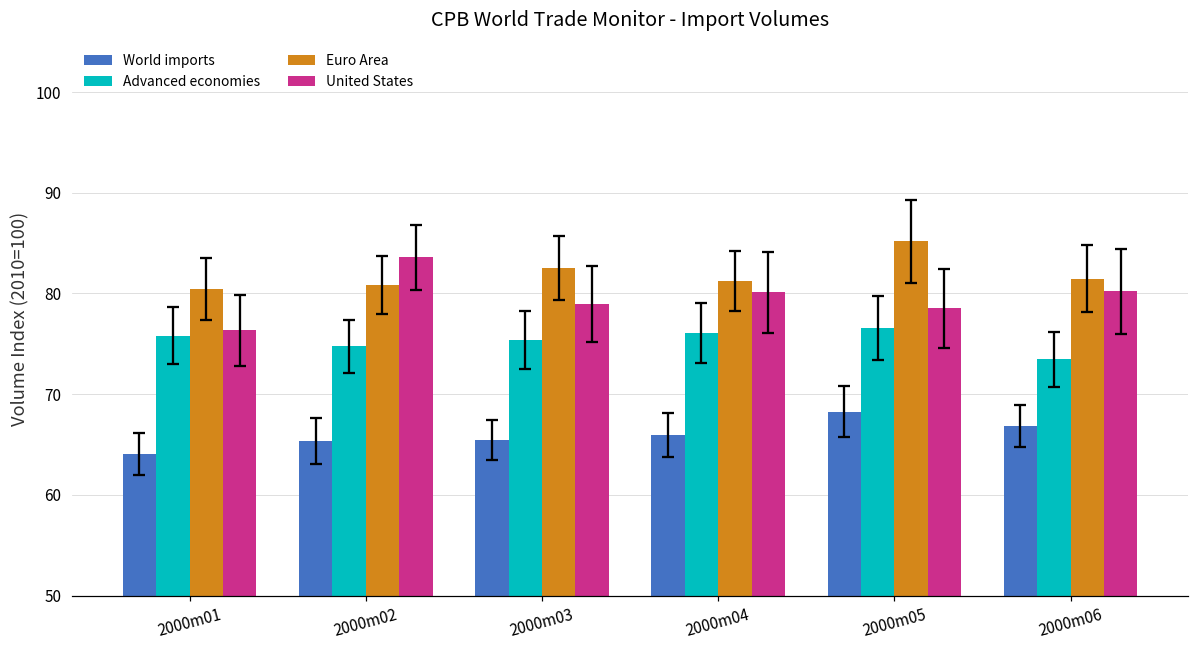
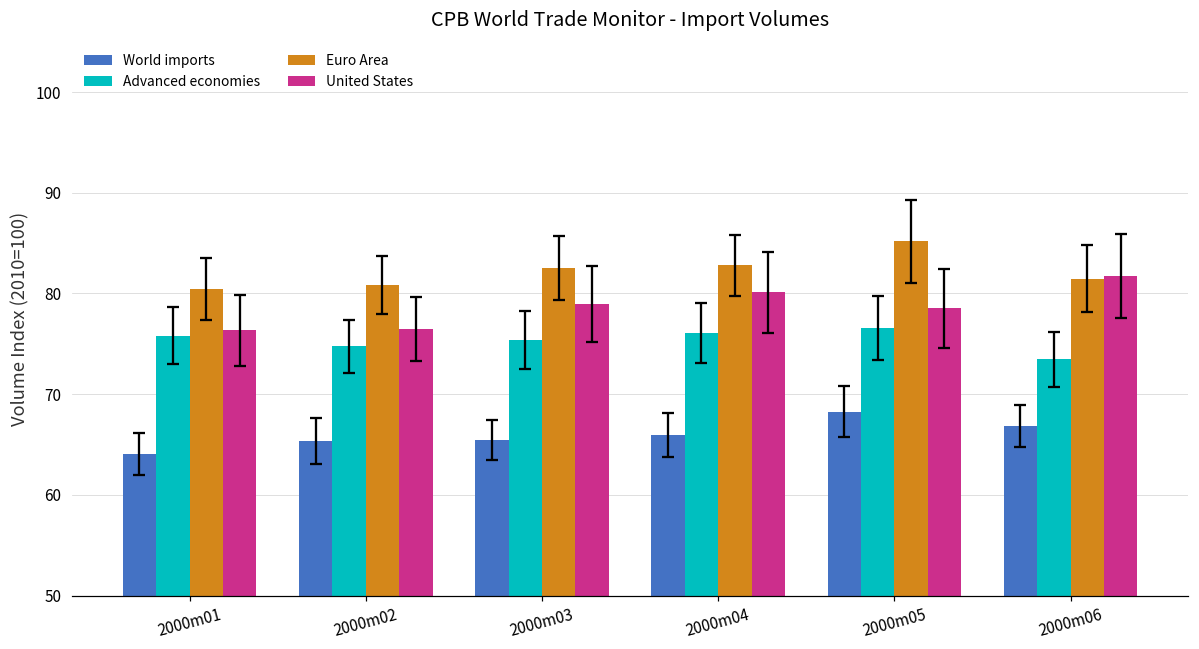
  {
    "Advanced economies": {
      "2000m01": 76,
      "2000m02": 75,
      "2000m03": 75,
      "2000m04": 76,
      "2000m05": 77,
      "2000m06": 73
    },
    "Euro Area": {
      "2000m01": 80,
      "2000m02": 81,
      "2000m03": 83,
-     "2000m04": 81,
+     "2000m04": 83,
      "2000m05": 85,
      "2000m06": 81
    },
    "United States": {
      "2000m01": 76,
-     "2000m02": 84,
+     "2000m02": 76,
      "2000m03": 79,
      "2000m04": 80,
      "2000m05": 79,
-     "2000m06": 80
+     "2000m06": 82
    }
  }
